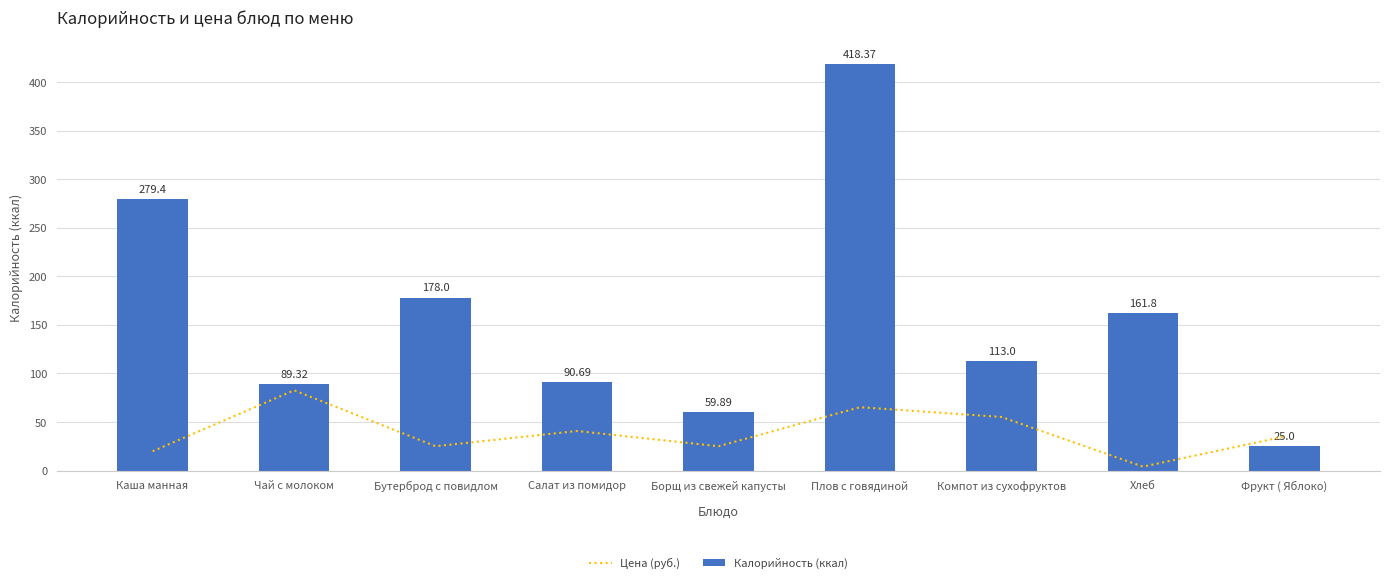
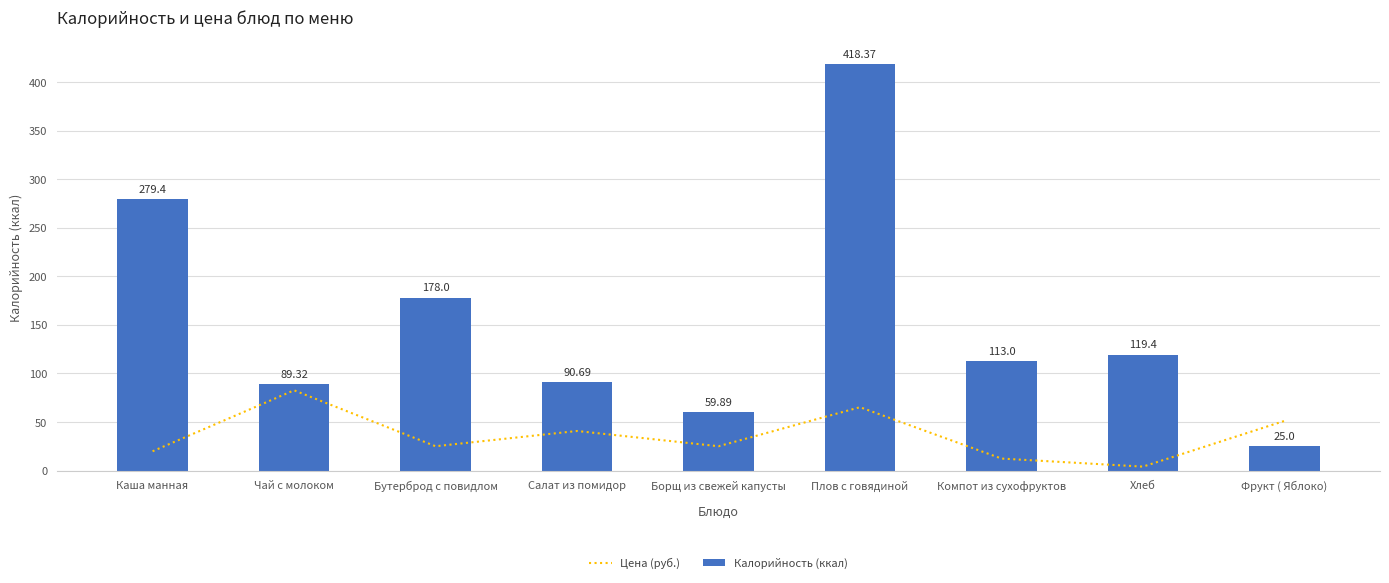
  {
    "Цена (руб.)": {
      "Каша манная": 20,
      "Чай с молоком": 80,
      "Бутерброд с повидлом": 30,
      "Салат из помидор": 40,
      "Борщ из свежей капусты": 30,
      "Плов с говядиной": 70,
-     "Компот из сухофруктов": 60,
+     "Компот из сухофруктов": 10,
      "Хлеб": 0,
-     "Фрукт ( Яблоко)": 40
+     "Фрукт ( Яблоко)": 50
    },
    "Калорийность (ккал)": {
      "Каша манная": 279.4,
      "Чай с молоком": 89.32,
      "Бутерброд с повидлом": 178.0,
      "Салат из помидор": 90.69,
      "Борщ из свежей капусты": 59.89,
      "Плов с говядиной": 418.37,
      "Компот из сухофруктов": 113.0,
-     "Хлеб": 161.8,
+     "Хлеб": 119.4,
      "Фрукт ( Яблоко)": 25.0
    }
  }
